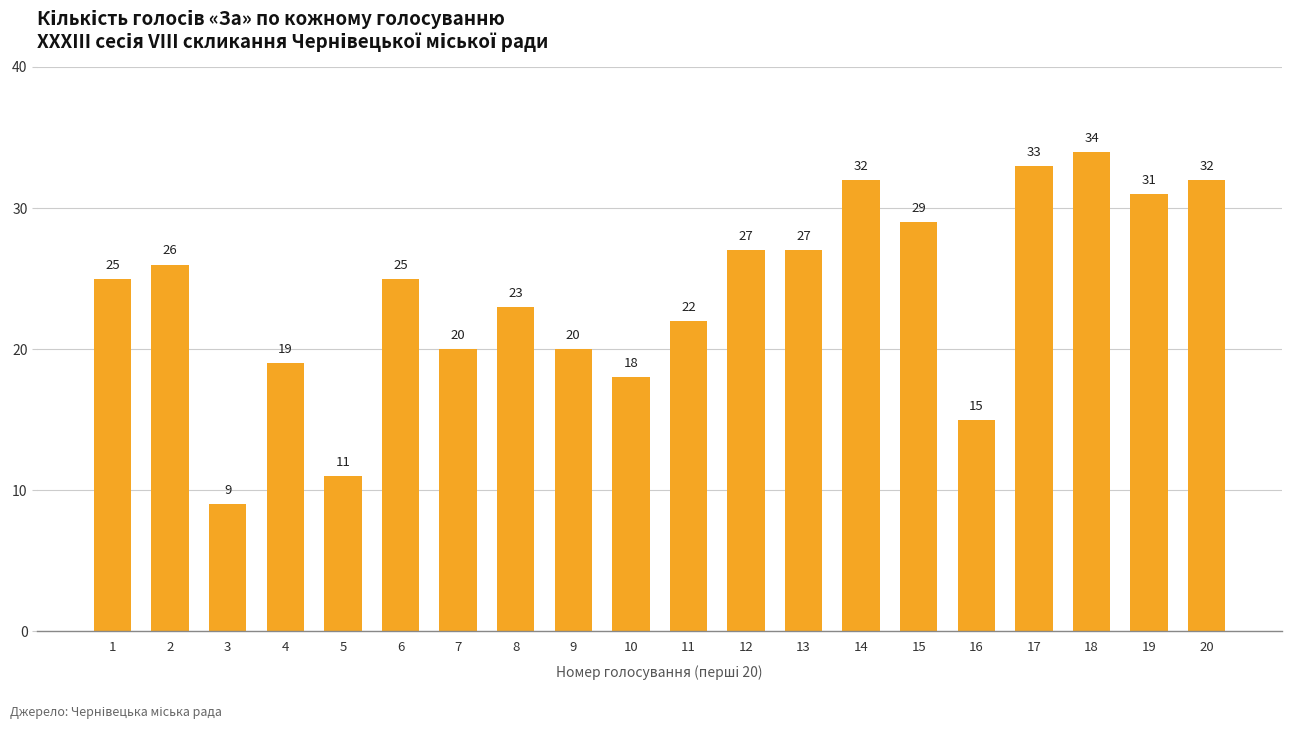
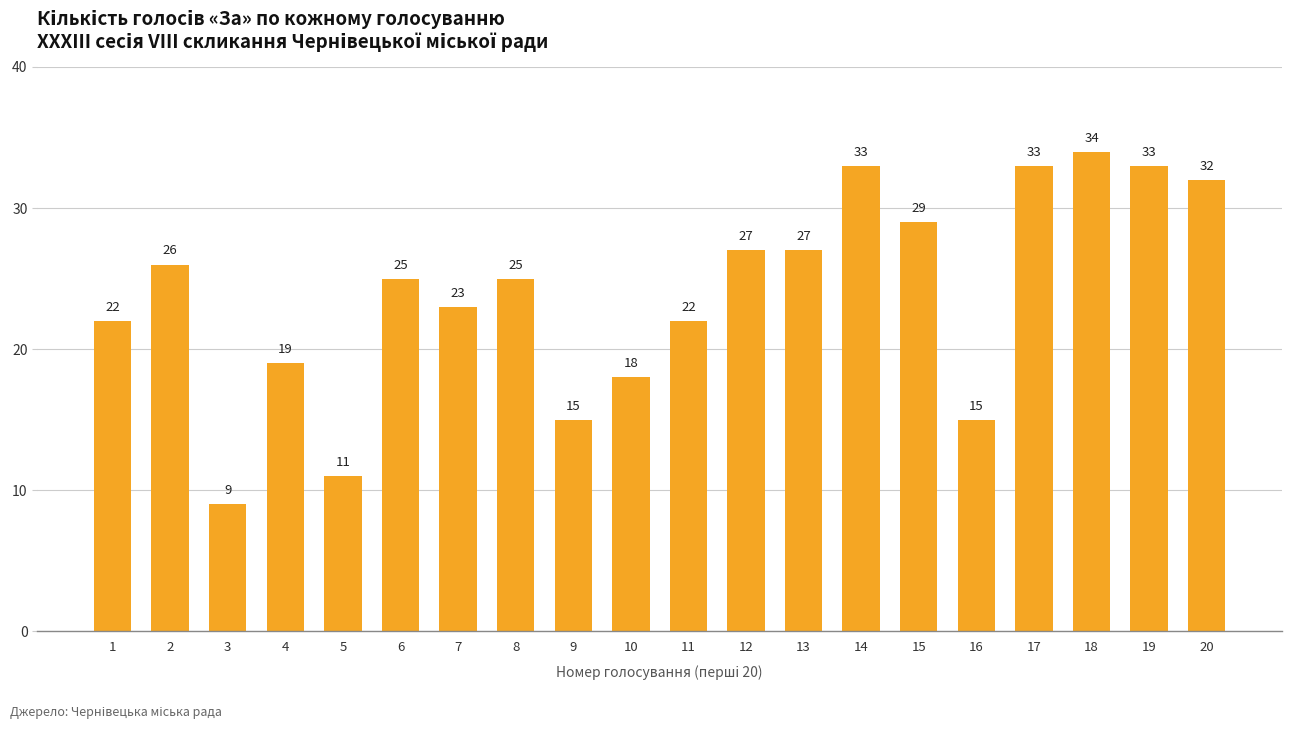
  {
-   "1": 25,
+   "1": 22,
    "2": 26,
    "3": 9,
    "4": 19,
    "5": 11,
    "6": 25,
-   "7": 20,
-   "8": 23,
-   "9": 20,
+   "7": 23,
+   "8": 25,
+   "9": 15,
    "10": 18,
    "11": 22,
    "12": 27,
    "13": 27,
-   "14": 32,
+   "14": 33,
    "15": 29,
    "16": 15,
    "17": 33,
    "18": 34,
-   "19": 31,
+   "19": 33,
    "20": 32
  }
